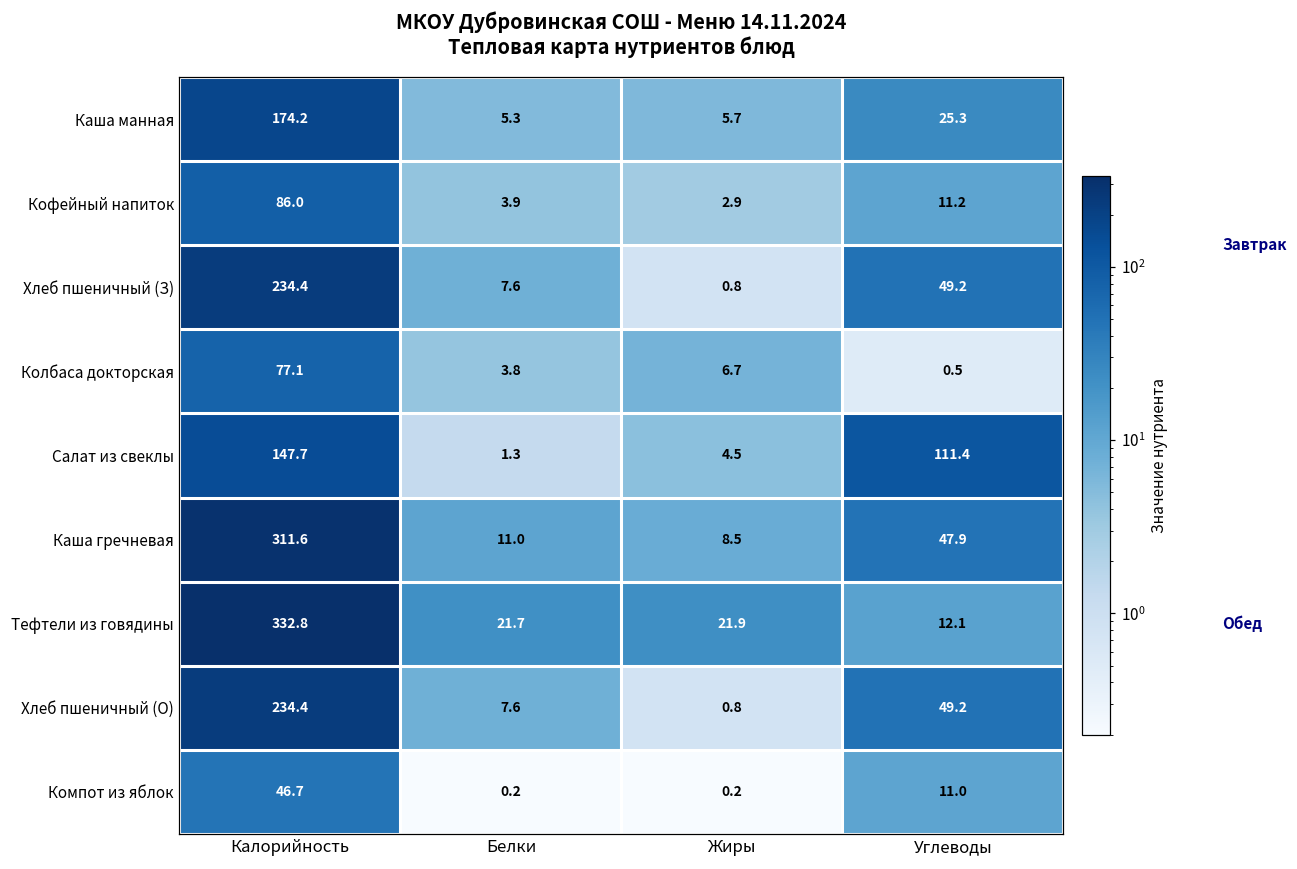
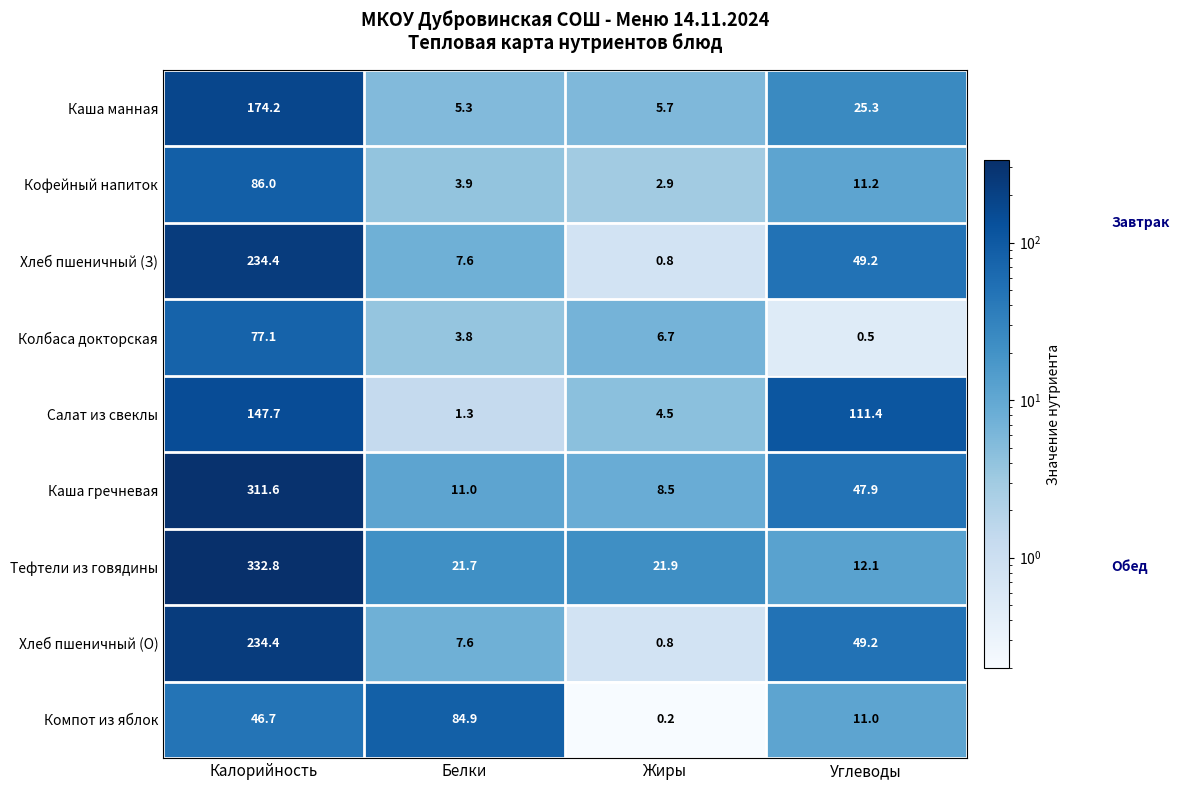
  {
    "Каша манная": {
      "Калорийность": 174.2,
      "Белки": 5.3,
      "Жиры": 5.7,
      "Углеводы": 25.3
    },
    "Кофейный напиток": {
      "Калорийность": 86.0,
      "Белки": 3.9,
      "Жиры": 2.9,
      "Углеводы": 11.2
    },
    "Хлеб пшеничный (З)": {
      "Калорийность": 234.4,
      "Белки": 7.6,
      "Жиры": 0.8,
      "Углеводы": 49.2
    },
    "Колбаса докторская": {
      "Калорийность": 77.1,
      "Белки": 3.8,
      "Жиры": 6.7,
      "Углеводы": 0.5
    },
    "Салат из свеклы": {
      "Калорийность": 147.7,
      "Белки": 1.3,
      "Жиры": 4.5,
      "Углеводы": 111.4
    },
    "Каша гречневая": {
      "Калорийность": 311.6,
      "Белки": 11.0,
      "Жиры": 8.5,
      "Углеводы": 47.9
    },
    "Тефтели из говядины": {
      "Калорийность": 332.8,
      "Белки": 21.7,
      "Жиры": 21.9,
      "Углеводы": 12.1
    },
    "Хлеб пшеничный (О)": {
      "Калорийность": 234.4,
      "Белки": 7.6,
      "Жиры": 0.8,
      "Углеводы": 49.2
    },
    "Компот из яблок": {
      "Калорийность": 46.7,
-     "Белки": 0.2,
+     "Белки": 84.9,
      "Жиры": 0.2,
      "Углеводы": 11.0
    }
  }
